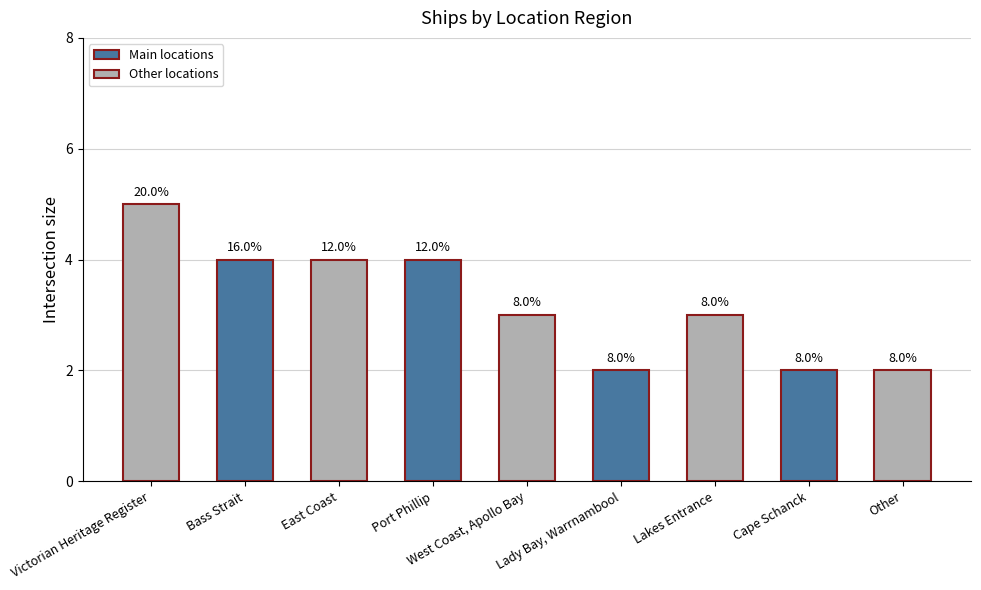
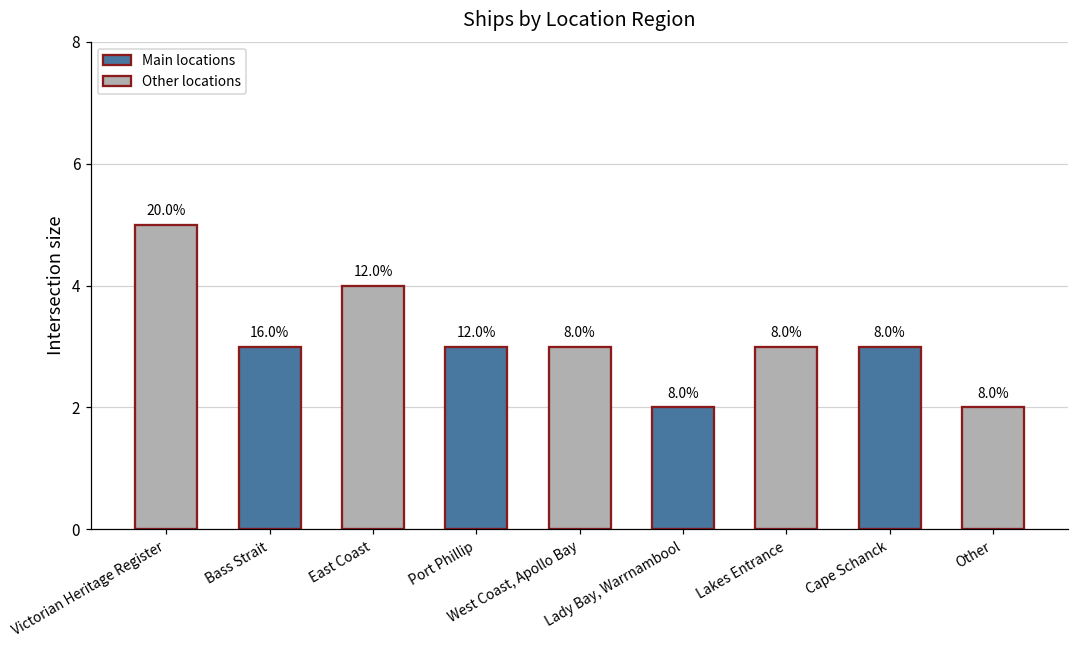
  {
-   "Bass Strait": 4,
-   "Port Phillip": 4,
-   "Cape Schanck": 2
+   "Bass Strait": 3,
+   "Port Phillip": 3,
+   "Cape Schanck": 3
  }
